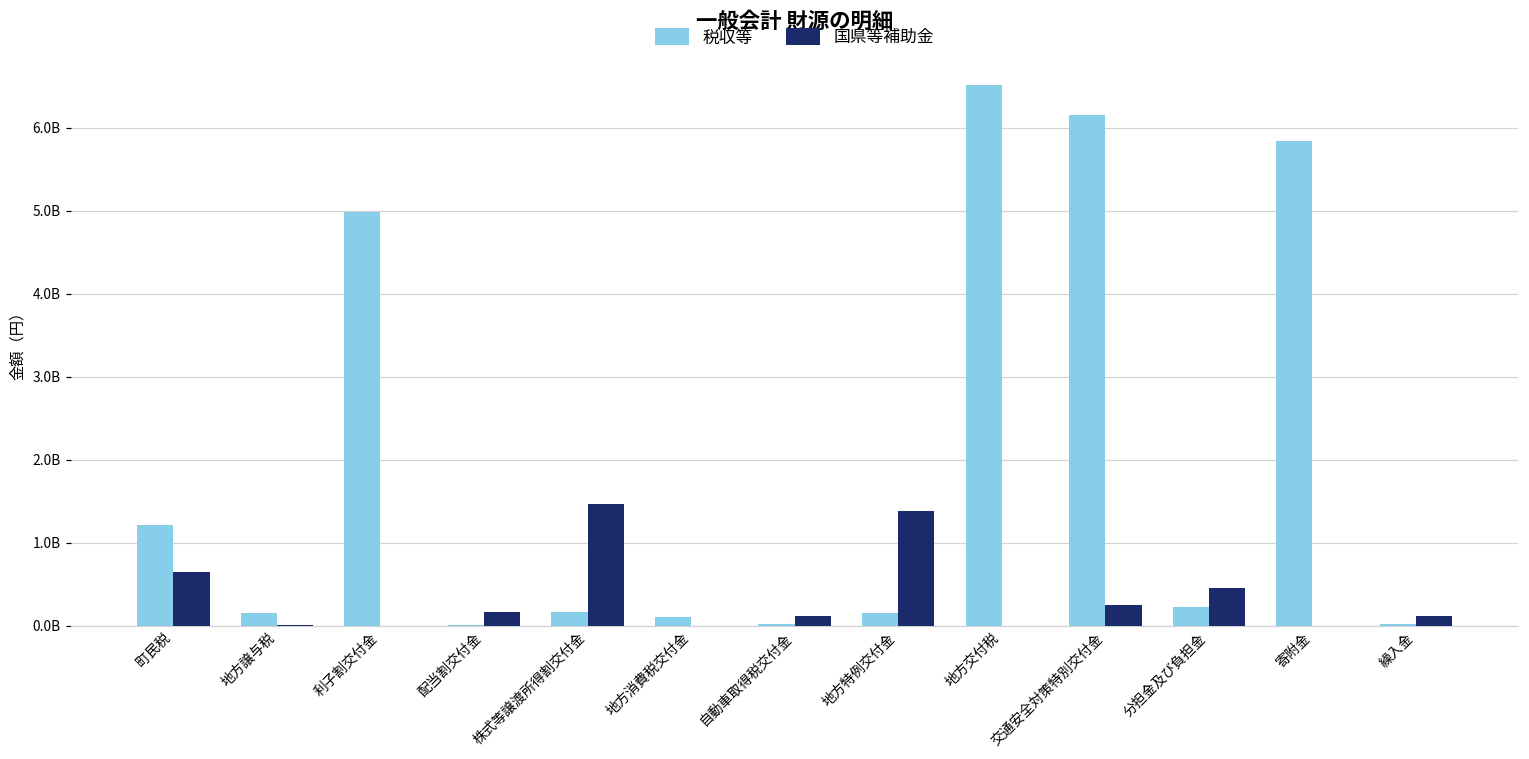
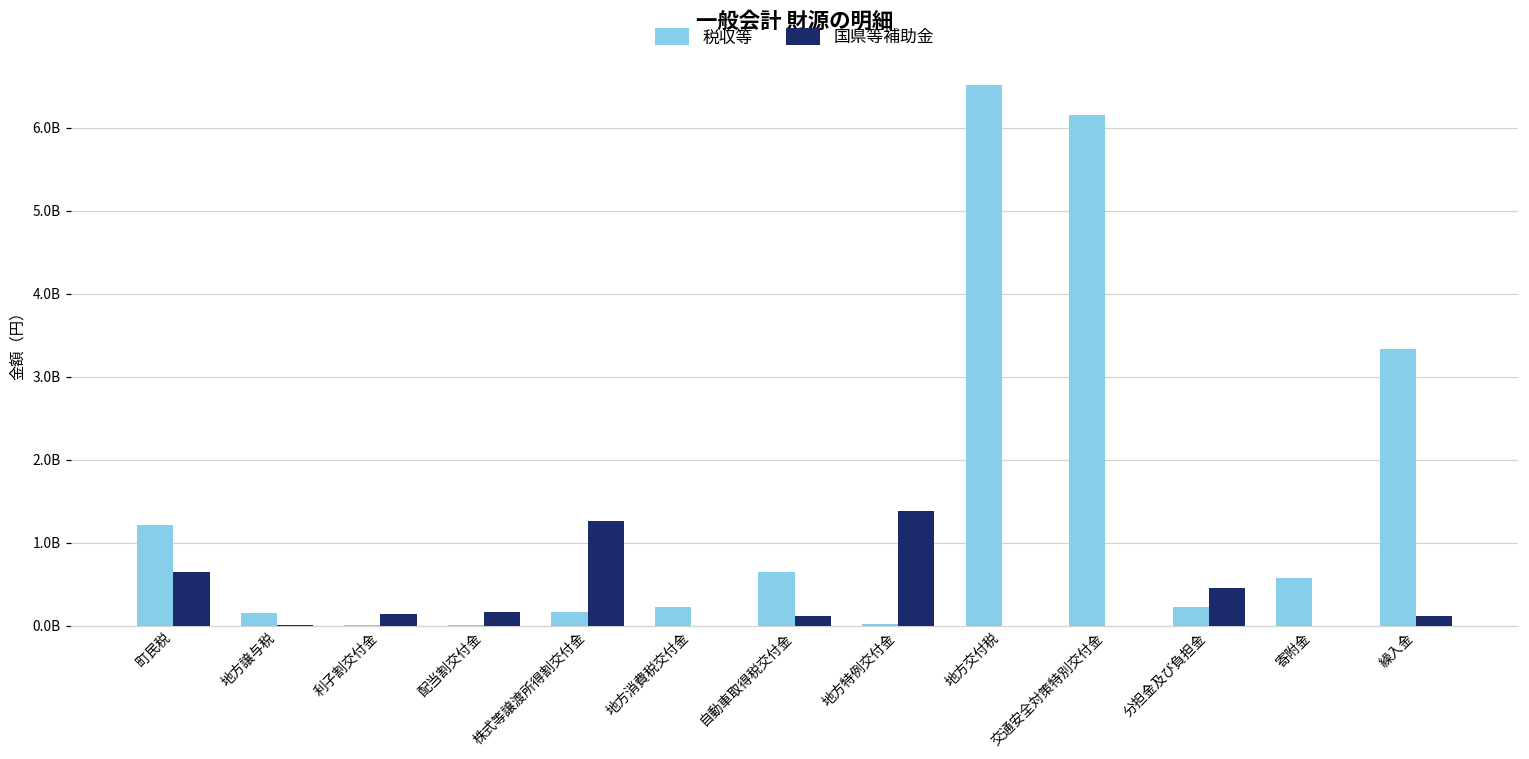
  {
    "税収等": {
      "町民税": 1200000000,
      "地方譲与税": 100000000,
-     "利子割交付金": 5000000000,
+     "利子割交付金": 0,
      "株式等譲渡所得割交付金": 200000000,
-     "地方消費税交付金": 100000000,
-     "自動車取得税交付金": 0,
-     "地方特例交付金": 200000000,
+     "地方消費税交付金": 200000000,
+     "自動車取得税交付金": 600000000,
+     "地方特例交付金": 0,
      "地方交付税": 6500000000,
      "交通安全対策特別交付金": 6200000000,
      "分担金及び負担金": 200000000,
-     "寄附金": 5800000000,
-     "繰入金": 0
+     "寄附金": 600000000,
+     "繰入金": 3300000000
    },
    "国県等補助金": {
      "町民税": 600000000,
-     "利子割交付金": 0,
+     "利子割交付金": 100000000,
      "配当割交付金": 200000000,
-     "株式等譲渡所得割交付金": 1500000000,
+     "株式等譲渡所得割交付金": 1300000000,
      "地方消費税交付金": 0,
      "自動車取得税交付金": 100000000,
      "地方特例交付金": 1400000000,
      "地方交付税": 0,
-     "交通安全対策特別交付金": 200000000,
+     "交通安全対策特別交付金": 0,
      "分担金及び負担金": 500000000,
      "寄附金": 0,
      "繰入金": 100000000
    }
  }
